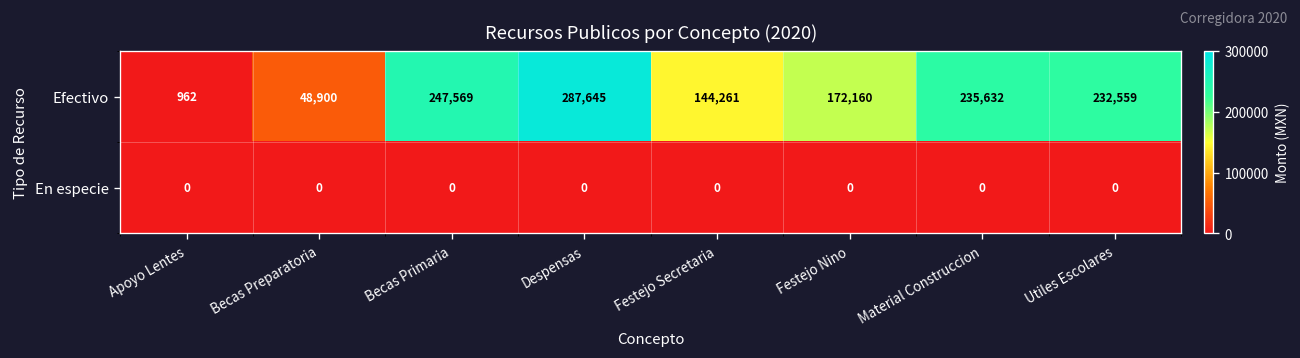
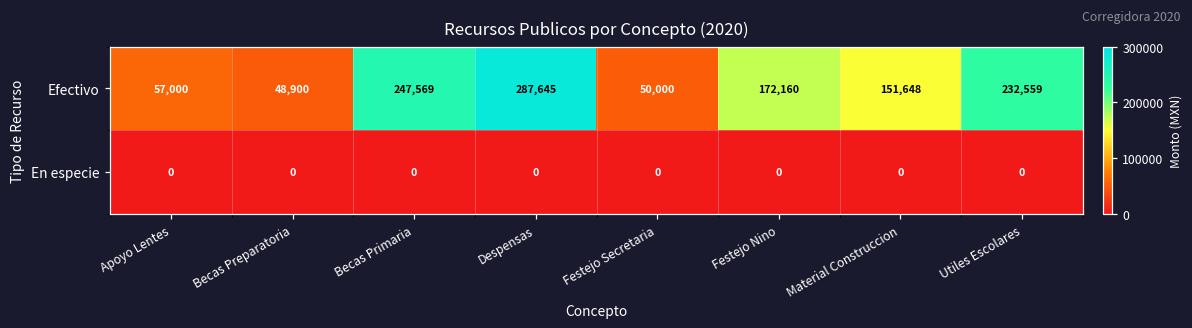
  {
    "Efectivo": {
-     "Apoyo Lentes": "962",
+     "Apoyo Lentes": "57,000",
      "Becas Preparatoria": "48,900",
      "Becas Primaria": "247,569",
      "Despensas": "287,645",
-     "Festejo Secretaria": "144,261",
+     "Festejo Secretaria": "50,000",
      "Festejo Nino": "172,160",
-     "Material Construccion": "235,632",
+     "Material Construccion": "151,648",
      "Utiles Escolares": "232,559"
    },
    "En especie": {
      "Apoyo Lentes": "0",
      "Becas Preparatoria": "0",
      "Becas Primaria": "0",
      "Despensas": "0",
      "Festejo Secretaria": "0",
      "Festejo Nino": "0",
      "Material Construccion": "0",
      "Utiles Escolares": "0"
    }
  }
